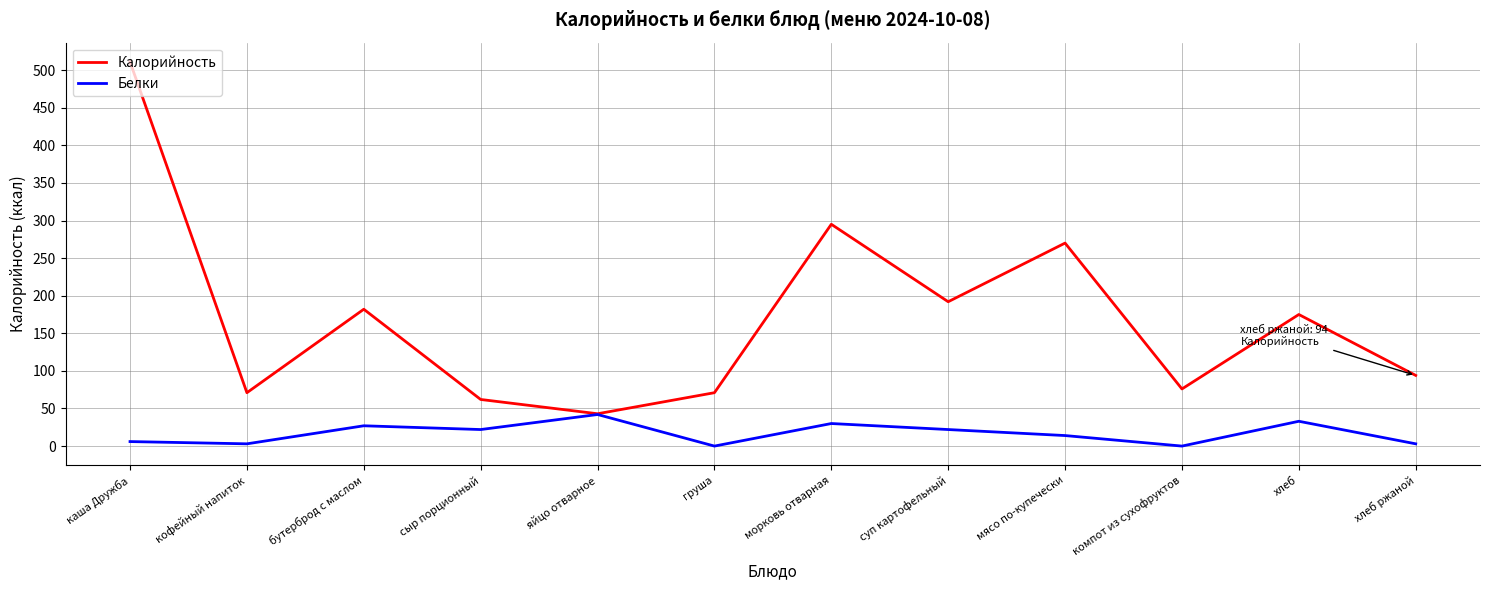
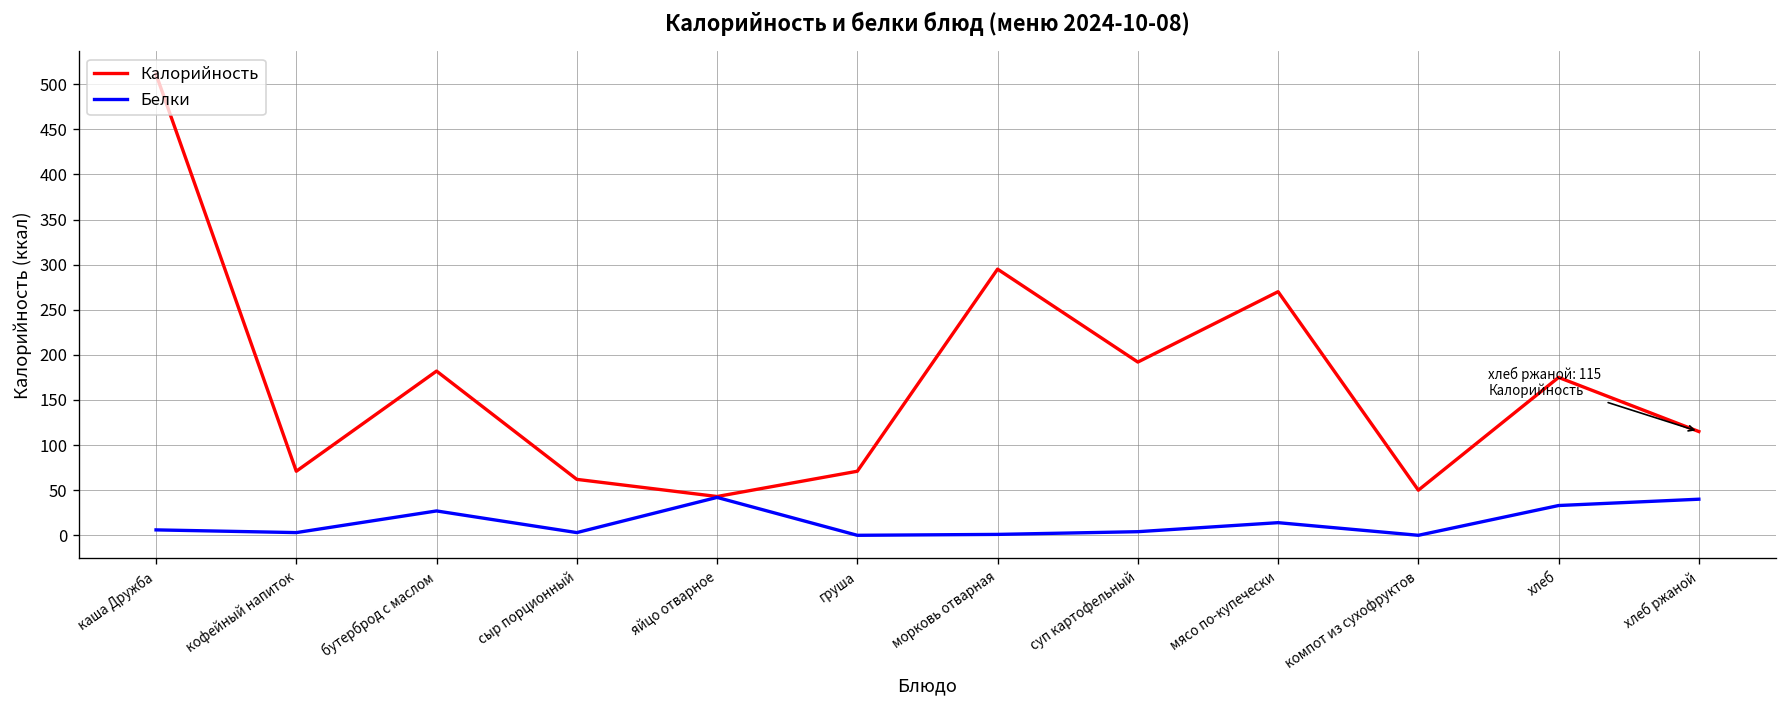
  {
    "Калорийность": {
-     "компот из сухофруктов": 80,
-     "хлеб ржаной": 94
+     "компот из сухофруктов": 50,
+     "хлеб ржаной": 115
    },
    "Белки": {
      "каша Дружба": 10,
      "кофейный напиток": 0,
      "бутерброд с маслом": 30,
-     "сыр порционный": 20,
+     "сыр порционный": 0,
      "груша": 0,
-     "морковь отварная": 30,
-     "суп картофельный": 20,
+     "морковь отварная": 0,
+     "суп картофельный": 0,
      "мясо по-купечески": 10,
      "компот из сухофруктов": 0,
      "хлеб": 30,
-     "хлеб ржаной": 0
+     "хлеб ржаной": 40
    }
  }
